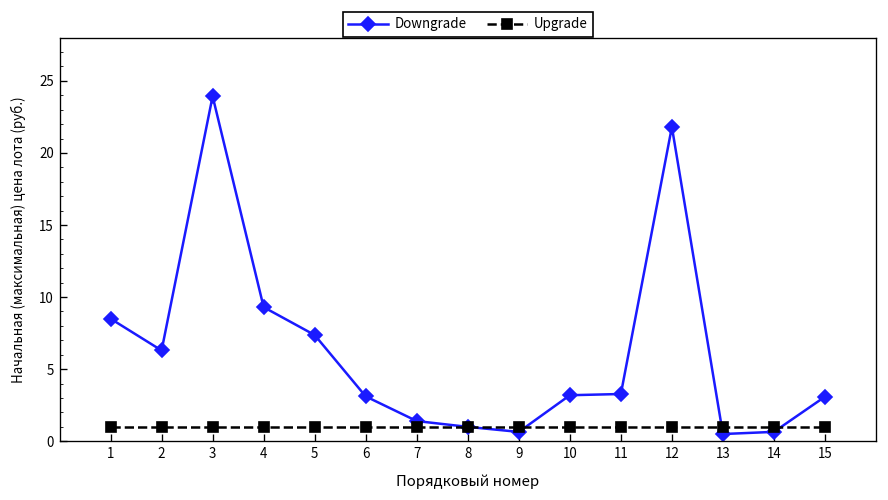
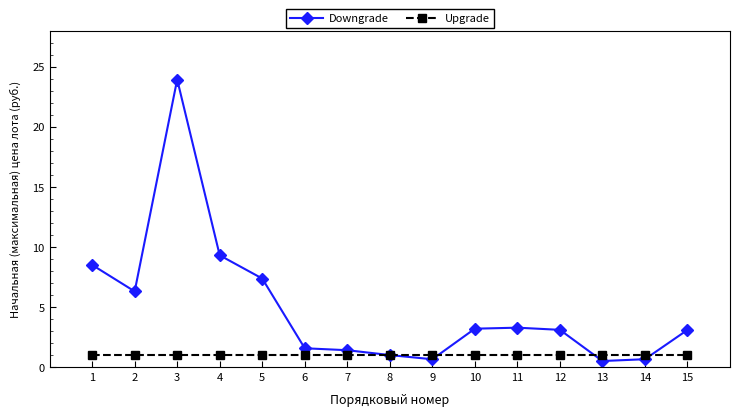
  {
    "Downgrade": {
      "1": 8.5,
      "2": 6.3,
      "3": 23.9,
      "4": 9.3,
      "5": 7.4,
-     "6": 3.1,
+     "6": 1.6,
      "7": 1.4,
      "9": 0.6,
      "10": 3.2,
      "11": 3.3,
-     "12": 21.8,
+     "12": 3.1,
      "13": 0.5,
      "14": 0.7,
      "15": 3.1
    },
    "Upgrade": {
      "1": 1.0,
      "2": 1.0,
      "3": 1.0,
      "4": 1.0,
      "5": 1.0,
      "6": 1.0,
      "7": 1.0,
      "9": 1.0,
      "10": 1.0,
      "11": 1.0,
      "12": 1.0,
      "13": 1.0,
      "14": 1.0,
      "15": 1.0
    }
  }
